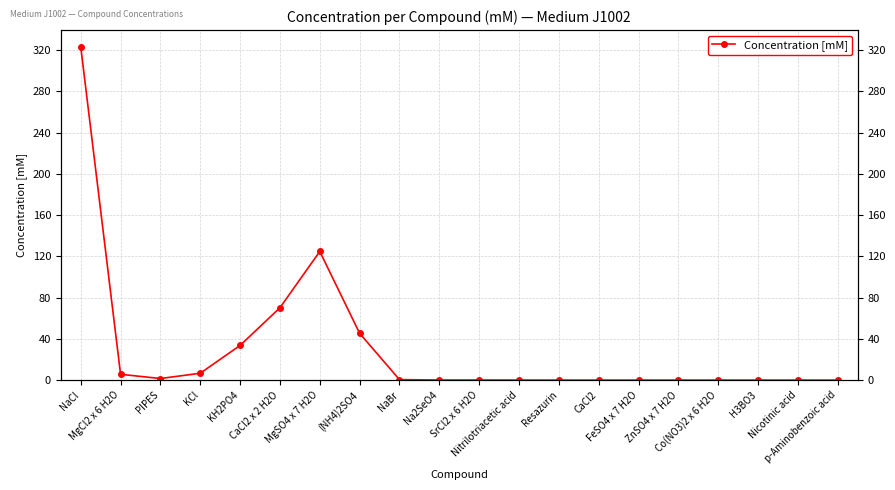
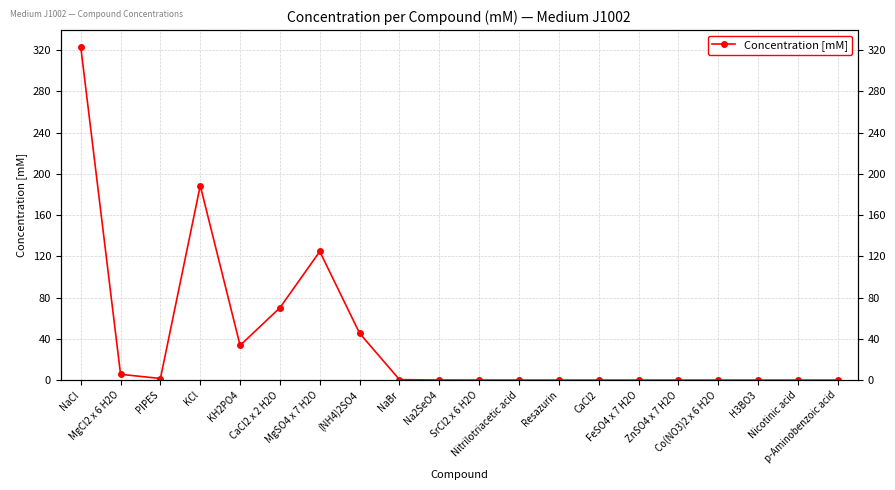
  {
    "NaCl": 323,
    "MgCl2 x 6 H2O": 6,
    "PIPES": 2,
-   "KCl": 7,
+   "KCl": 189,
    "KH2PO4": 34,
    "CaCl2 x 2 H2O": 70,
    "MgSO4 x 7 H2O": 125,
    "(NH4)2SO4": 45,
    "NaBr": 0,
    "Na2SeO4": 0,
    "SrCl2 x 6 H2O": 0,
    "Nitrilotriacetic acid": 0,
    "Resazurin": 0,
    "CaCl2": 0,
    "FeSO4 x 7 H2O": 0,
    "ZnSO4 x 7 H2O": 0,
    "Co(NO3)2 x 6 H2O": 0,
    "H3BO3": 0,
    "Nicotinic acid": 0,
    "p-Aminobenzoic acid": 0
  }
